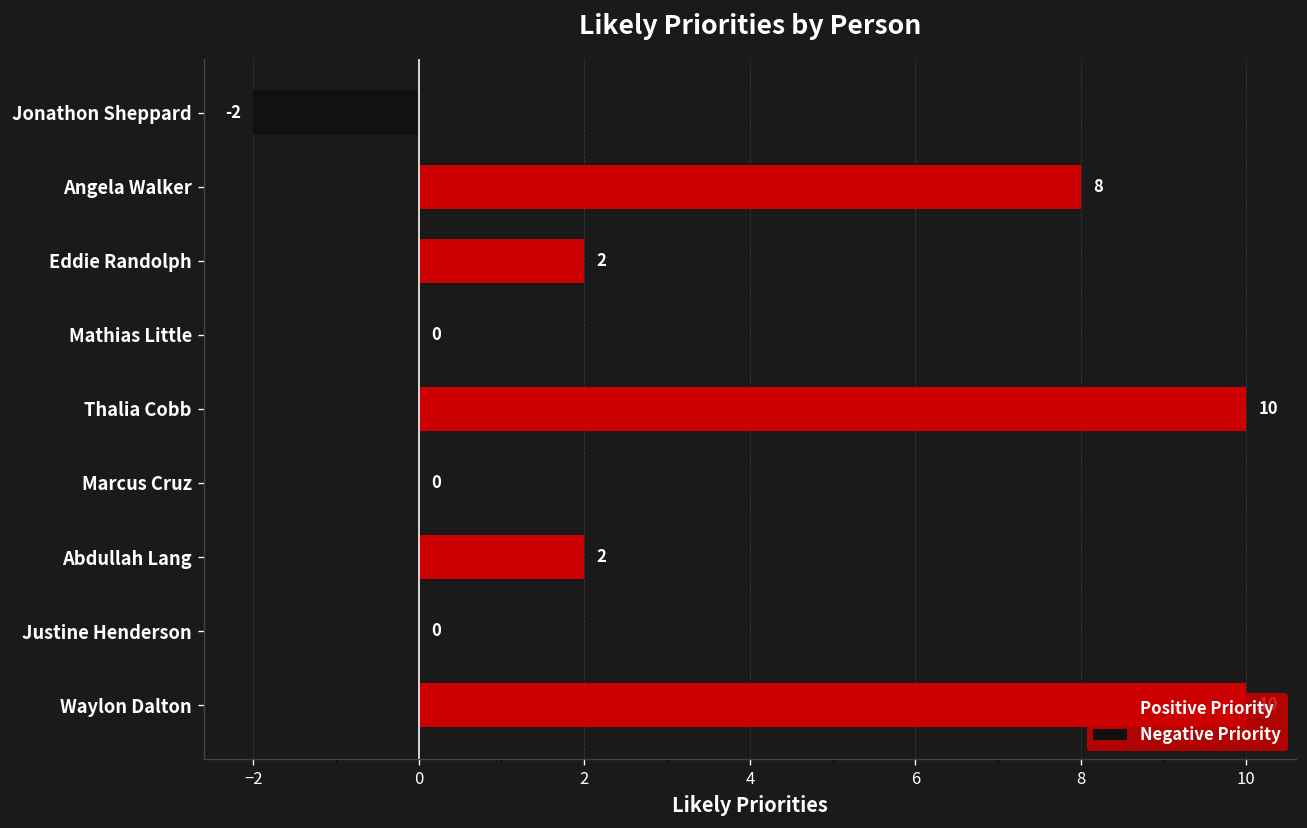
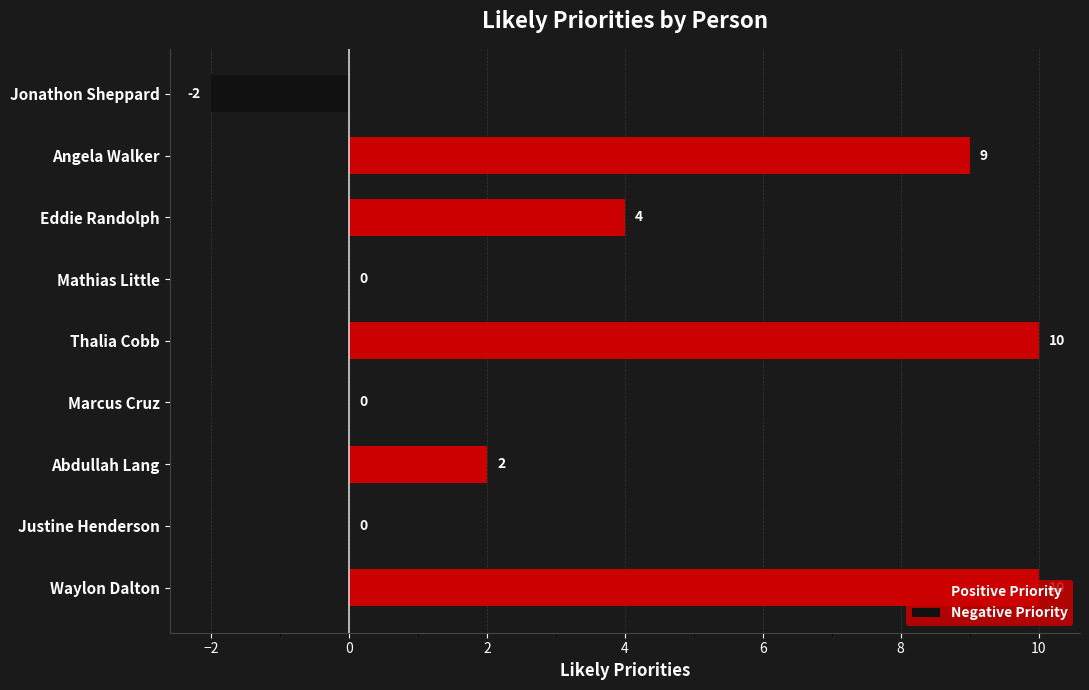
  {
    "Positive Priority": {
-     "Angela Walker": 8,
-     "Eddie Randolph": 2,
+     "Angela Walker": 9,
+     "Eddie Randolph": 4,
      "Mathias Little": 0,
      "Thalia Cobb": 10,
      "Marcus Cruz": 0,
      "Abdullah Lang": 2,
      "Justine Henderson": 0
    },
    "Negative Priority": {
      "Jonathon Sheppard": -2,
      "Mathias Little": 0,
      "Marcus Cruz": 0,
      "Justine Henderson": 0
    }
  }
